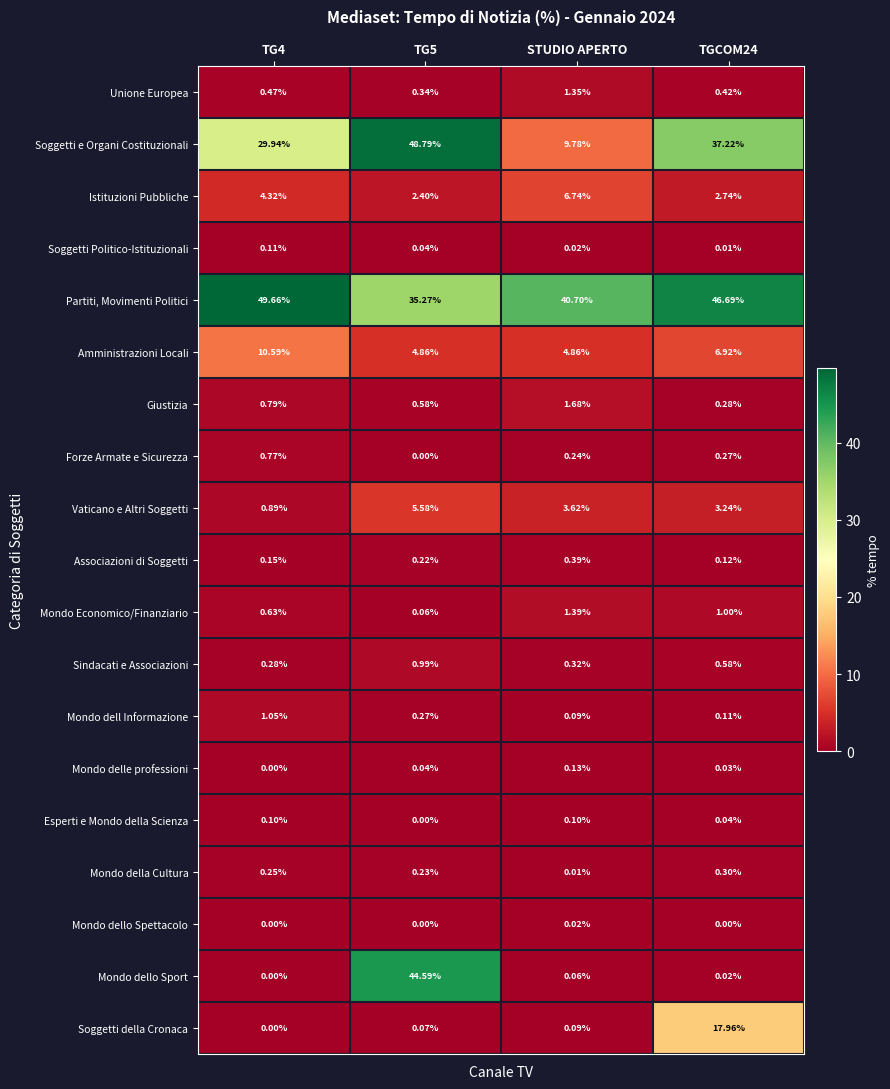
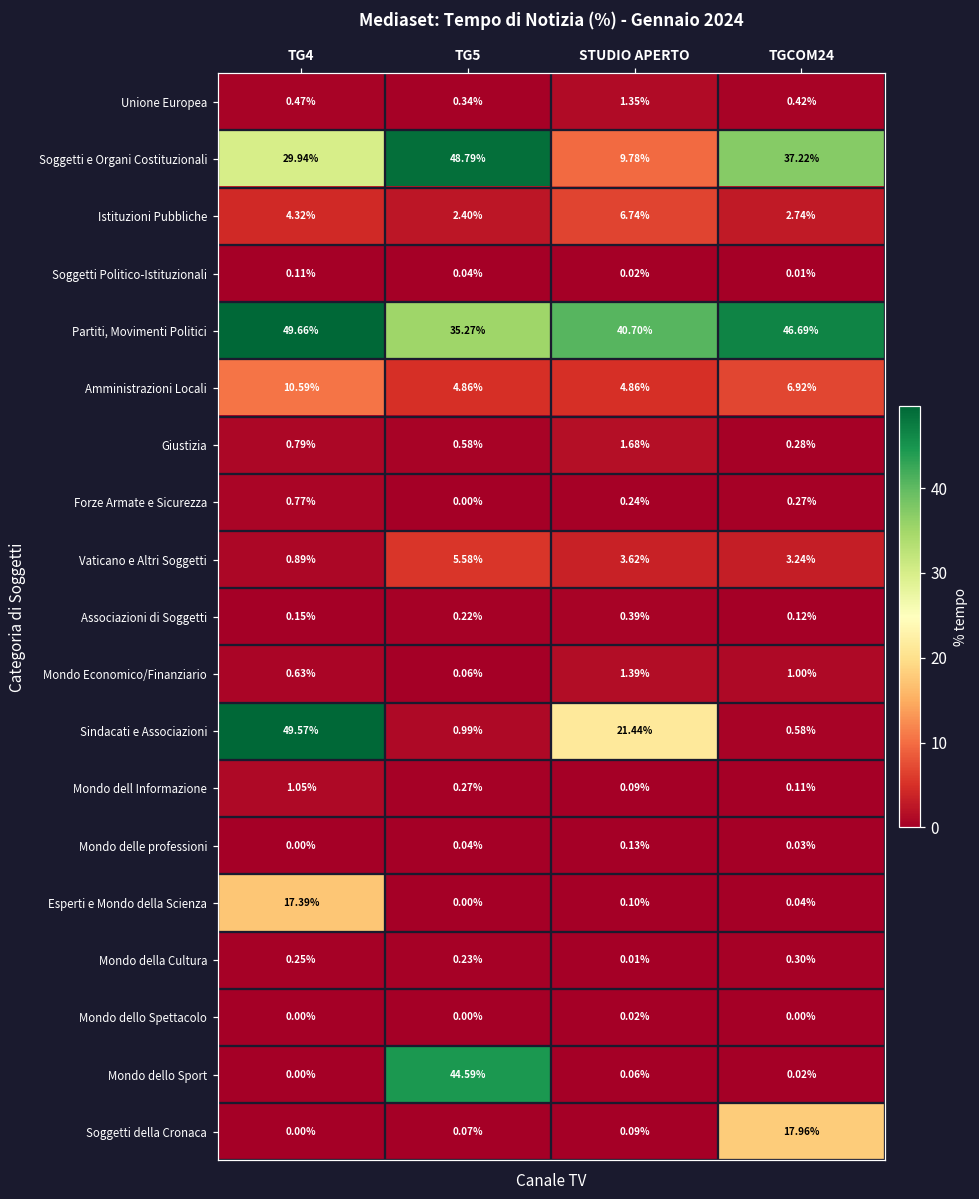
  {
    "Unione Europea": {
      "TG4": "0.47%",
      "TG5": "0.34%",
      "STUDIO APERTO": "1.35%",
      "TGCOM24": "0.42%"
    },
    "Soggetti e Organi Costituzionali": {
      "TG4": "29.94%",
      "TG5": "48.79%",
      "STUDIO APERTO": "9.78%",
      "TGCOM24": "37.22%"
    },
    "Istituzioni Pubbliche": {
      "TG4": "4.32%",
      "TG5": "2.40%",
      "STUDIO APERTO": "6.74%",
      "TGCOM24": "2.74%"
    },
    "Soggetti Politico-Istituzionali": {
      "TG4": "0.11%",
      "TG5": "0.04%",
      "STUDIO APERTO": "0.02%",
      "TGCOM24": "0.01%"
    },
    "Partiti, Movimenti Politici": {
      "TG4": "49.66%",
      "TG5": "35.27%",
      "STUDIO APERTO": "40.70%",
      "TGCOM24": "46.69%"
    },
    "Amministrazioni Locali": {
      "TG4": "10.59%",
      "TG5": "4.86%",
      "STUDIO APERTO": "4.86%",
      "TGCOM24": "6.92%"
    },
    "Giustizia": {
      "TG4": "0.79%",
      "TG5": "0.58%",
      "STUDIO APERTO": "1.68%",
      "TGCOM24": "0.28%"
    },
    "Forze Armate e Sicurezza": {
      "TG4": "0.77%",
      "TG5": "0.00%",
      "STUDIO APERTO": "0.24%",
      "TGCOM24": "0.27%"
    },
    "Vaticano e Altri Soggetti": {
      "TG4": "0.89%",
      "TG5": "5.58%",
      "STUDIO APERTO": "3.62%",
      "TGCOM24": "3.24%"
    },
    "Associazioni di Soggetti": {
      "TG4": "0.15%",
      "TG5": "0.22%",
      "STUDIO APERTO": "0.39%",
      "TGCOM24": "0.12%"
    },
    "Mondo Economico/Finanziario": {
      "TG4": "0.63%",
      "TG5": "0.06%",
      "STUDIO APERTO": "1.39%",
      "TGCOM24": "1.00%"
    },
    "Sindacati e Associazioni": {
-     "TG4": "0.28%",
+     "TG4": "49.57%",
      "TG5": "0.99%",
-     "STUDIO APERTO": "0.32%",
+     "STUDIO APERTO": "21.44%",
      "TGCOM24": "0.58%"
    },
    "Mondo dell Informazione": {
      "TG4": "1.05%",
      "TG5": "0.27%",
      "STUDIO APERTO": "0.09%",
      "TGCOM24": "0.11%"
    },
    "Mondo delle professioni": {
      "TG4": "0.00%",
      "TG5": "0.04%",
      "STUDIO APERTO": "0.13%",
      "TGCOM24": "0.03%"
    },
    "Esperti e Mondo della Scienza": {
-     "TG4": "0.10%",
+     "TG4": "17.39%",
      "TG5": "0.00%",
      "STUDIO APERTO": "0.10%",
      "TGCOM24": "0.04%"
    },
    "Mondo della Cultura": {
      "TG4": "0.25%",
      "TG5": "0.23%",
      "STUDIO APERTO": "0.01%",
      "TGCOM24": "0.30%"
    },
    "Mondo dello Spettacolo": {
      "TG4": "0.00%",
      "TG5": "0.00%",
      "STUDIO APERTO": "0.02%",
      "TGCOM24": "0.00%"
    },
    "Mondo dello Sport": {
      "TG4": "0.00%",
      "TG5": "44.59%",
      "STUDIO APERTO": "0.06%",
      "TGCOM24": "0.02%"
    },
    "Soggetti della Cronaca": {
      "TG4": "0.00%",
      "TG5": "0.07%",
      "STUDIO APERTO": "0.09%",
      "TGCOM24": "17.96%"
    }
  }
